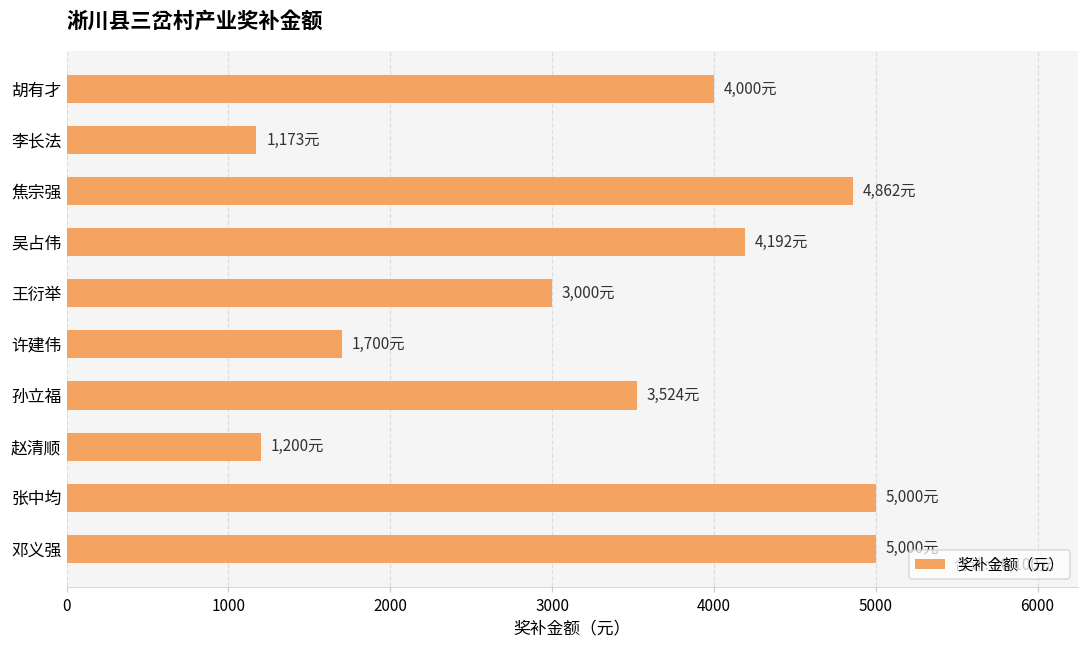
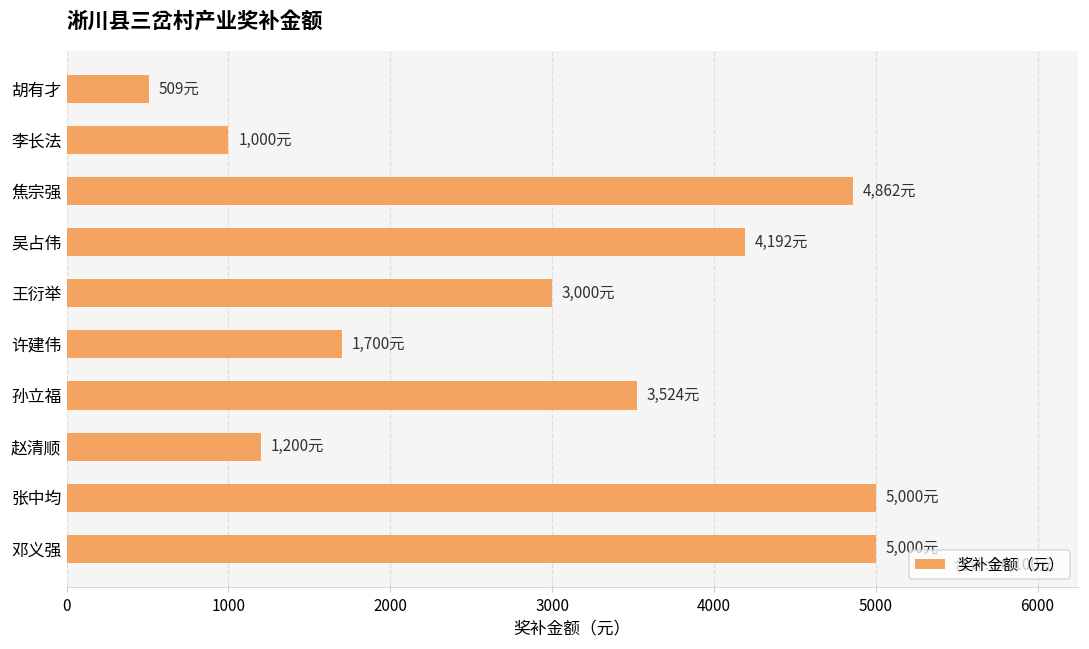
  {
-   "胡有才": "4,000元",
-   "李长法": "1,173元",
+   "胡有才": "509元",
+   "李长法": "1,000元",
    "焦宗强": "4,862元",
    "吴占伟": "4,192元",
    "王衍举": "3,000元",
    "许建伟": "1,700元",
    "孙立福": "3,524元",
    "赵清顺": "1,200元",
    "张中均": "5,000元"
  }
